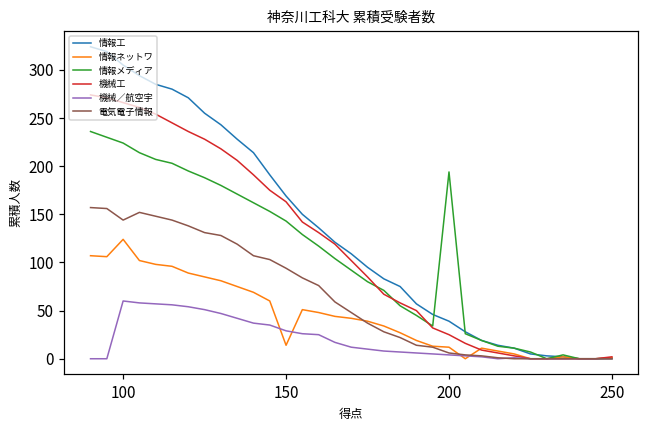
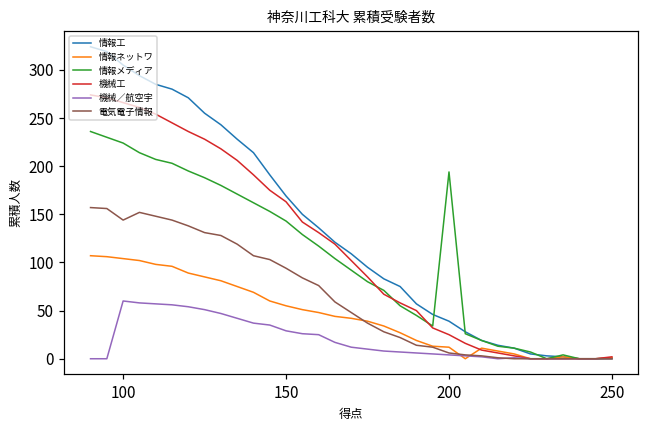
  {
    "情報工": {
      "150": 170,
      "200": 40
    },
    "情報ネットワ": {
-     "100": 120,
-     "150": 10,
+     "100": 100,
+     "150": 60,
      "200": 10
    },
    "情報メディア": {
      "100": 220,
      "150": 140,
      "200": 190
    },
    "機械工": {
      "150": 160,
      "200": 30
    },
    "機械／航空宇": {
      "100": 60,
      "150": 30
    },
    "電気電子情報": {
      "100": 140,
      "150": 90
    }
  }
